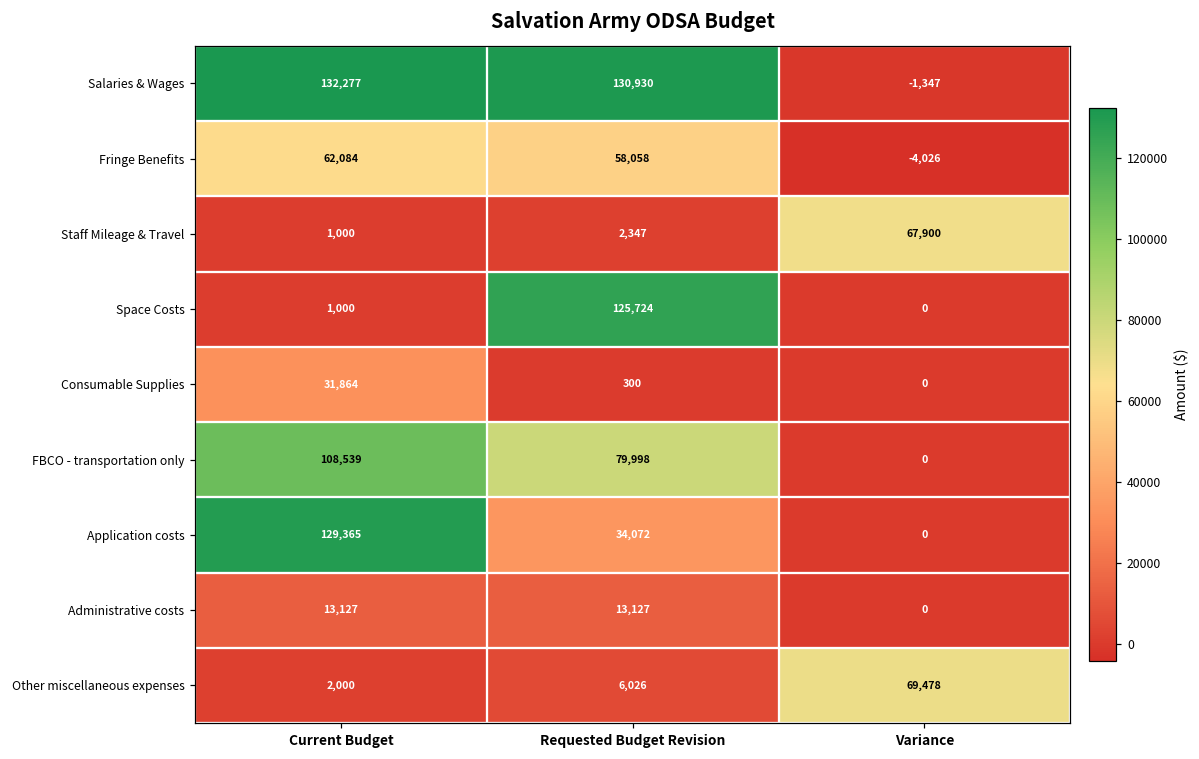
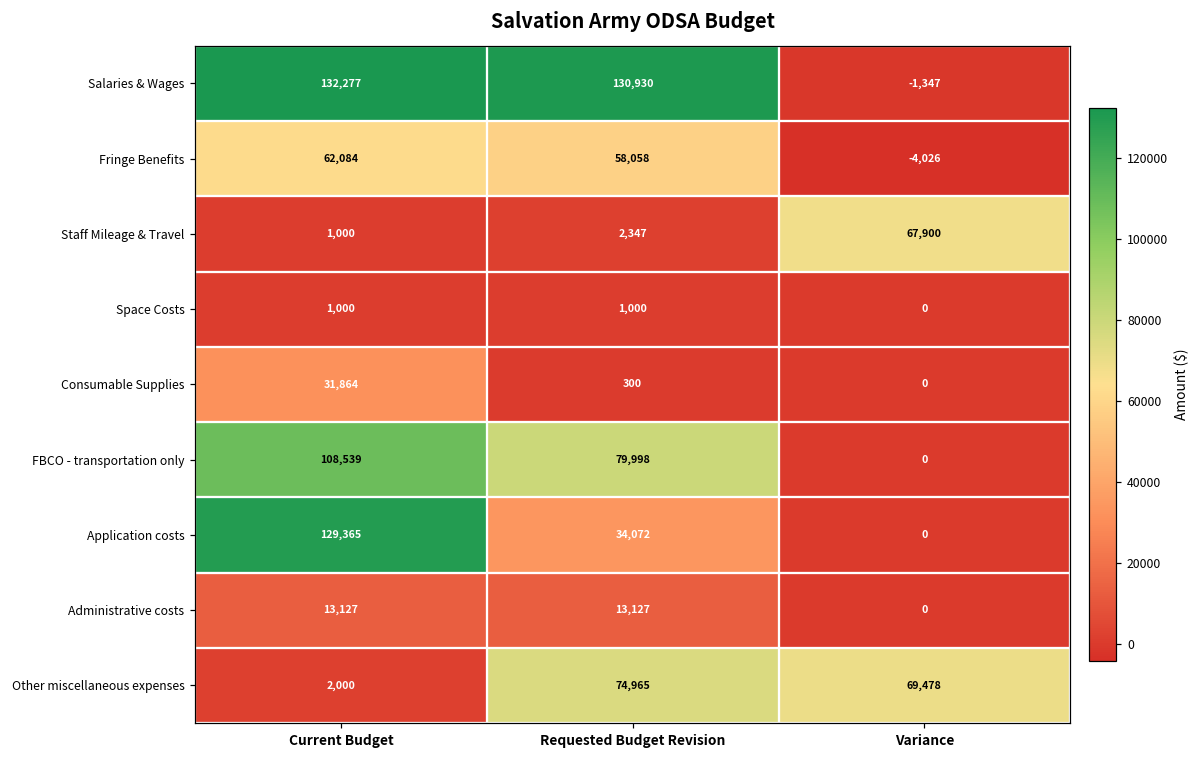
  {
    "Salaries & Wages": {
      "Current Budget": "132,277",
      "Requested Budget Revision": "130,930",
      "Variance": "-1,347"
    },
    "Fringe Benefits": {
      "Current Budget": "62,084",
      "Requested Budget Revision": "58,058",
      "Variance": "-4,026"
    },
    "Staff Mileage & Travel": {
      "Current Budget": "1,000",
      "Requested Budget Revision": "2,347",
      "Variance": "67,900"
    },
    "Space Costs": {
      "Current Budget": "1,000",
-     "Requested Budget Revision": "125,724",
+     "Requested Budget Revision": "1,000",
      "Variance": "0"
    },
    "Consumable Supplies": {
      "Current Budget": "31,864",
      "Requested Budget Revision": "300",
      "Variance": "0"
    },
    "FBCO - transportation only": {
      "Current Budget": "108,539",
      "Requested Budget Revision": "79,998",
      "Variance": "0"
    },
    "Application costs": {
      "Current Budget": "129,365",
      "Requested Budget Revision": "34,072",
      "Variance": "0"
    },
    "Administrative costs": {
      "Current Budget": "13,127",
      "Requested Budget Revision": "13,127",
      "Variance": "0"
    },
    "Other miscellaneous expenses": {
      "Current Budget": "2,000",
-     "Requested Budget Revision": "6,026",
+     "Requested Budget Revision": "74,965",
      "Variance": "69,478"
    }
  }
